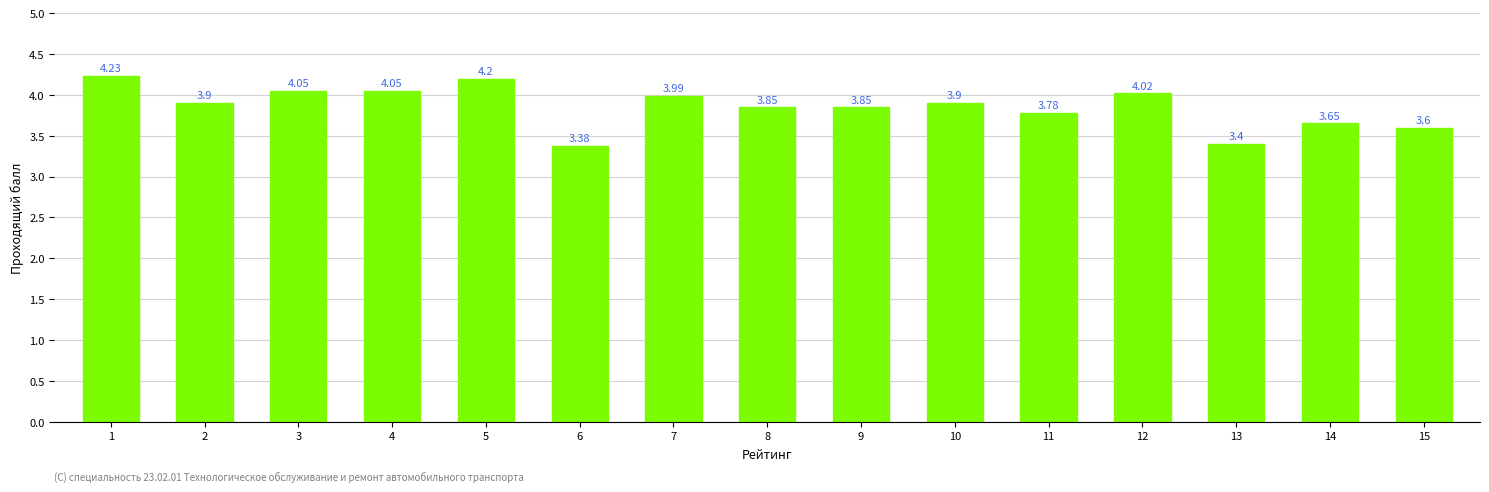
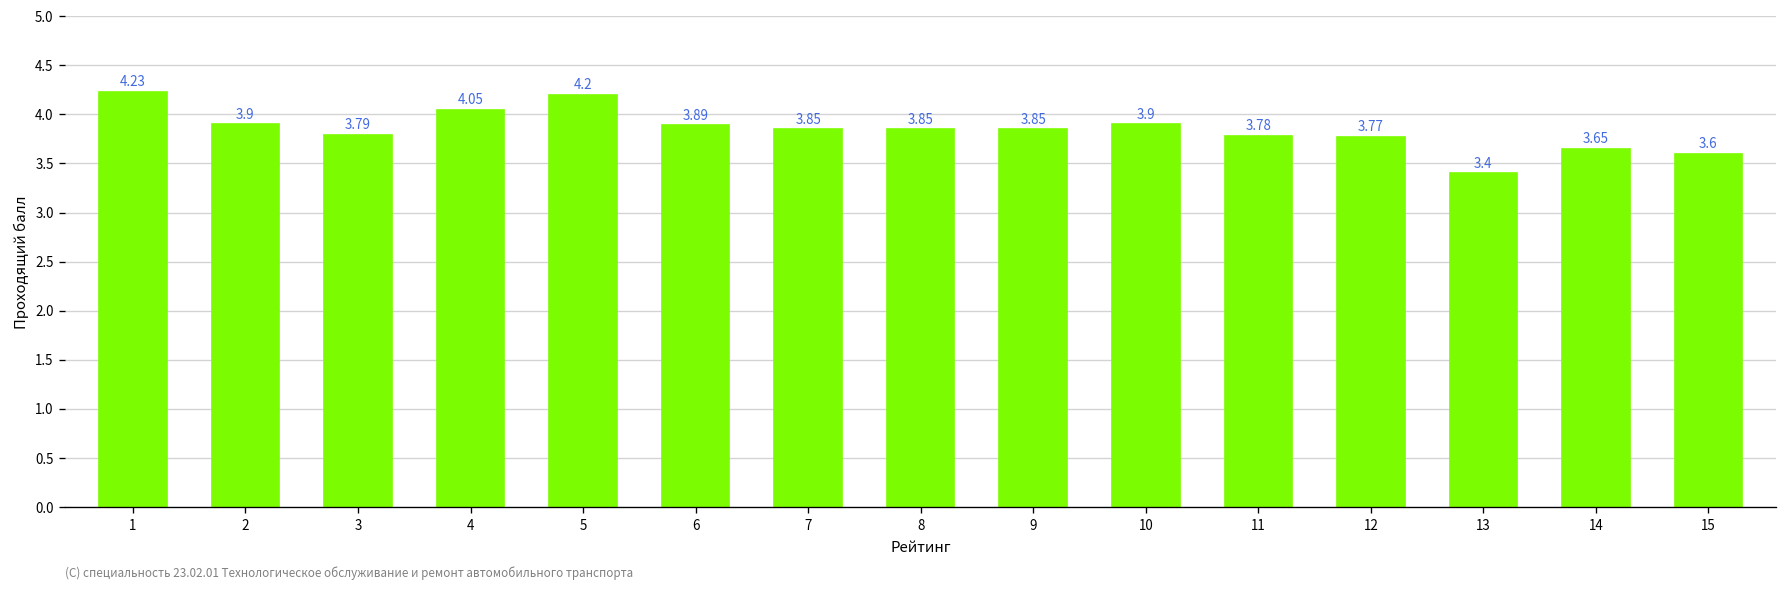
  {
    "1": 4.23,
    "2": 3.9,
-   "3": 4.05,
+   "3": 3.79,
    "4": 4.05,
    "5": 4.2,
-   "6": 3.38,
-   "7": 3.99,
+   "6": 3.89,
+   "7": 3.85,
    "8": 3.85,
    "9": 3.85,
    "10": 3.9,
    "11": 3.78,
-   "12": 4.02,
+   "12": 3.77,
    "13": 3.4,
    "14": 3.65,
    "15": 3.6
  }
